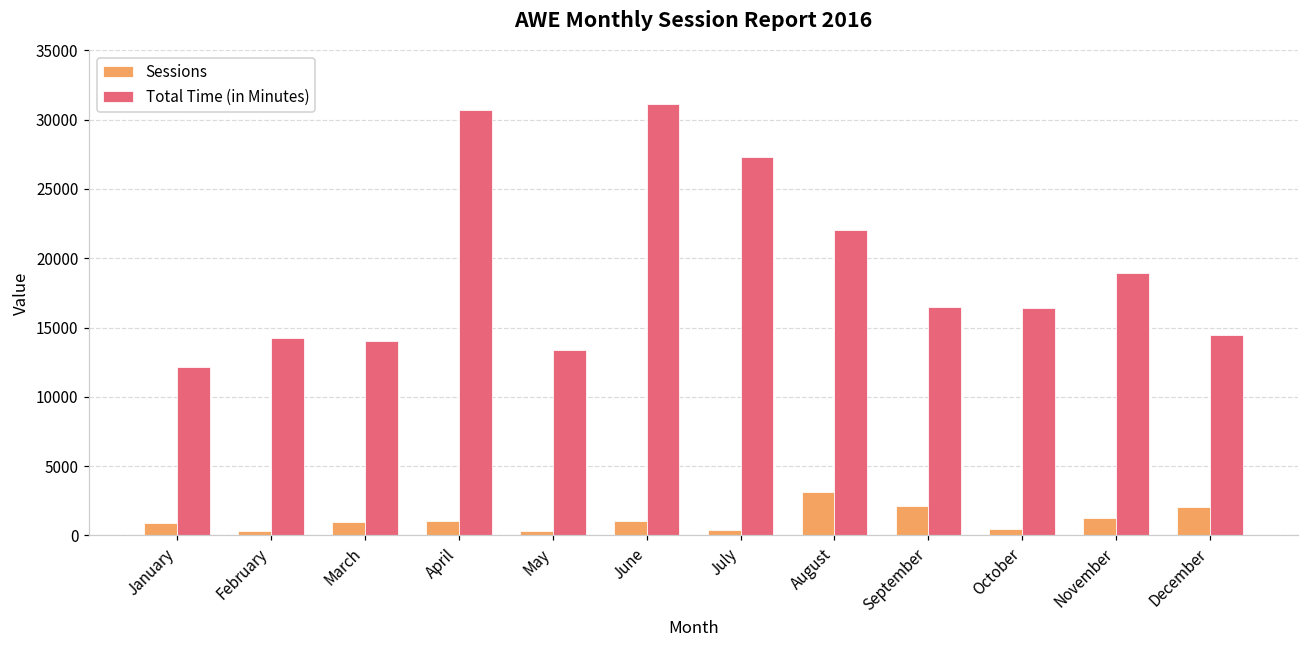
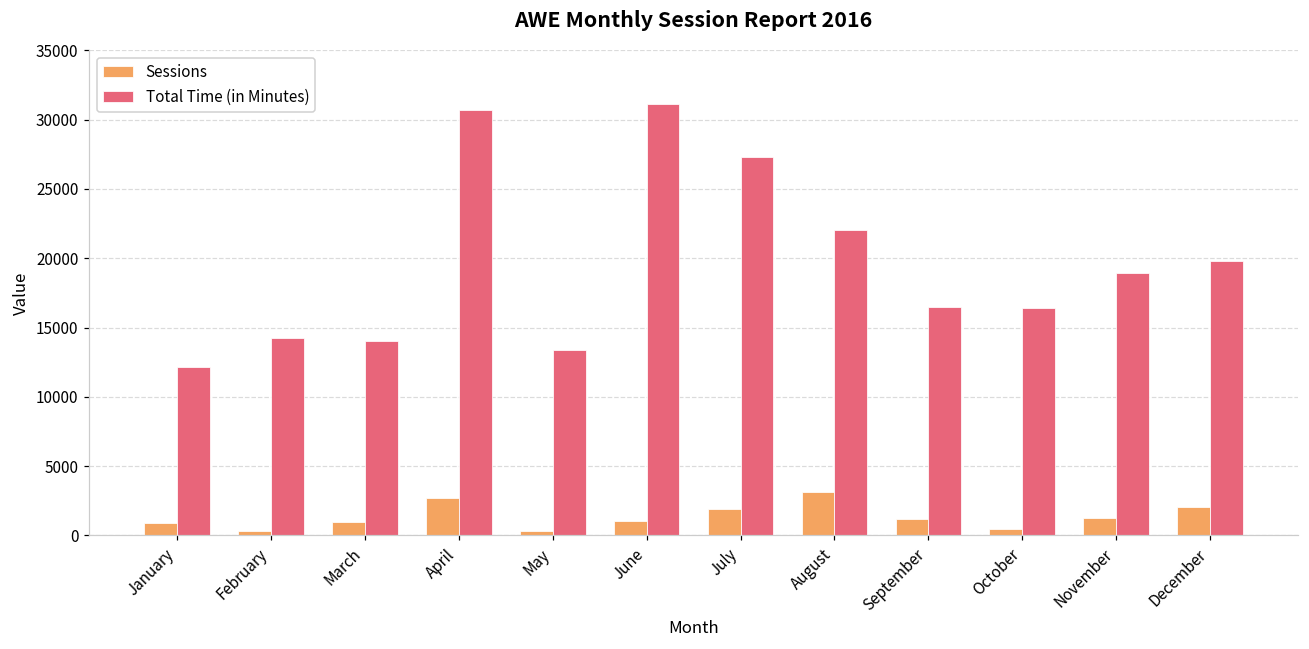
  {
    "Sessions": {
      "January": 900,
      "February": 300,
      "March": 1000,
-     "April": 1000,
+     "April": 2700,
      "May": 300,
      "June": 1000,
-     "July": 400,
+     "July": 1900,
      "August": 3100,
-     "September": 2100,
+     "September": 1200,
      "October": 500,
      "November": 1300,
      "December": 2100
    },
    "Total Time (in Minutes)": {
      "January": 12100,
      "February": 14200,
      "March": 14000,
      "April": 30700,
      "May": 13400,
      "June": 31100,
      "July": 27300,
      "August": 22100,
      "September": 16500,
      "October": 16400,
      "November": 19000,
-     "December": 14500
+     "December": 19800
    }
  }
